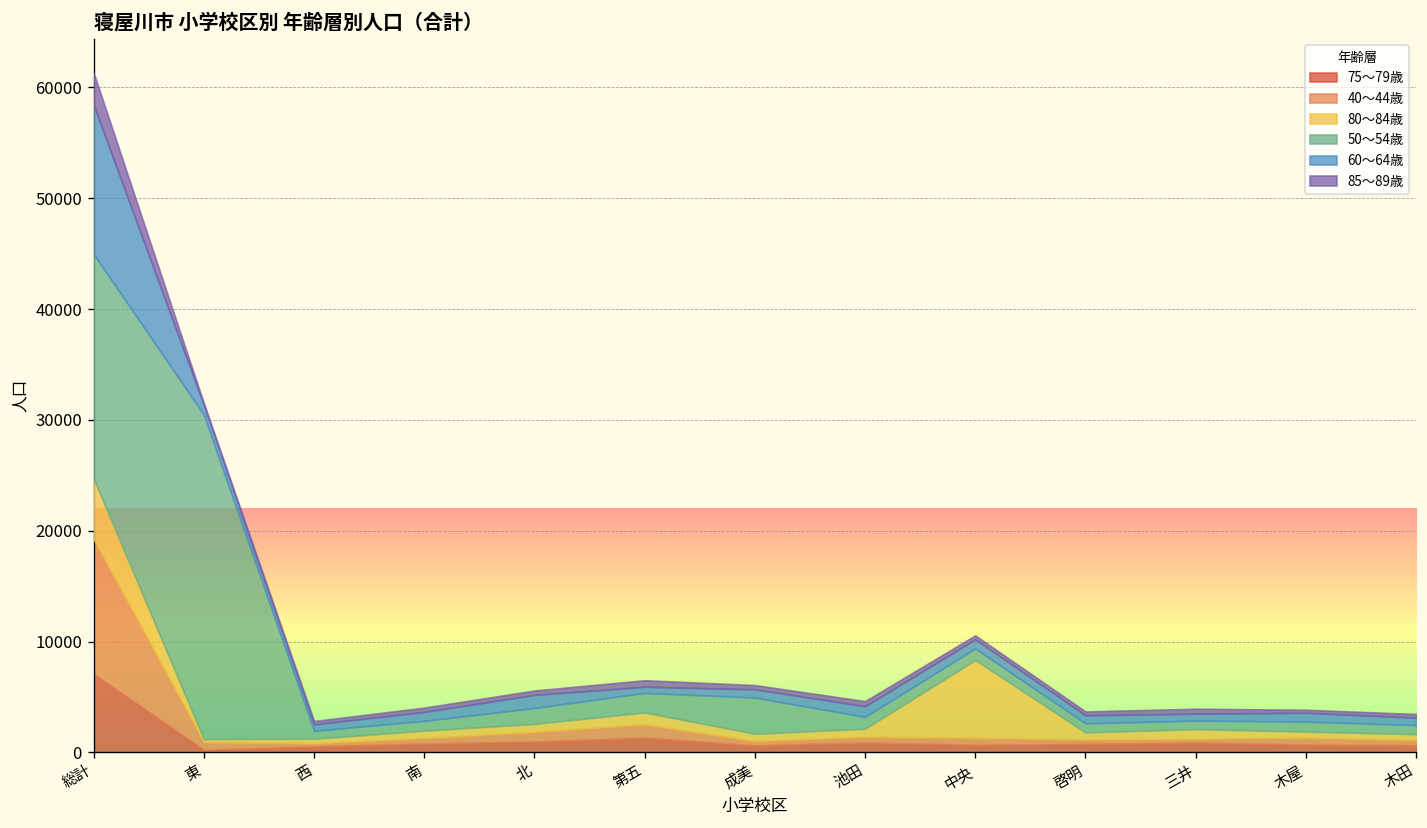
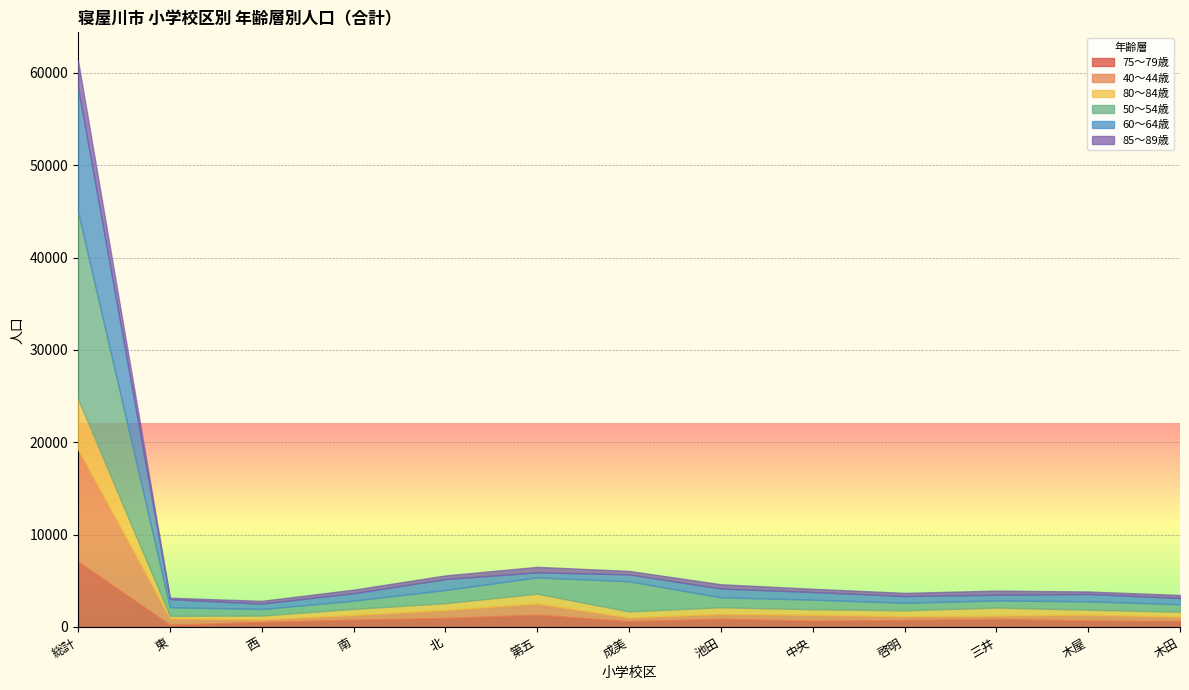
  {
    "80〜84歳": {
      "総計": 5000,
      "西": 0,
      "南": 1000,
      "北": 1000,
      "第五": 1000,
      "成美": 1000,
      "池田": 1000,
-     "中央": 7000,
+     "中央": 1000,
      "啓明": 1000,
      "三井": 1000,
      "木屋": 1000,
      "木田": 1000
    },
    "50〜54歳": {
      "総計": 20000,
-     "東": 29000,
+     "東": 1000,
      "西": 1000,
      "南": 1000,
      "北": 1000,
      "第五": 2000,
      "成美": 3000,
      "池田": 1000,
      "中央": 1000,
      "啓明": 1000,
      "三井": 1000,
      "木屋": 1000,
      "木田": 1000
    },
    "60〜64歳": {
      "総計": 13000,
      "西": 1000,
      "南": 1000,
      "北": 1000,
      "第五": 1000,
      "成美": 1000,
      "池田": 1000,
      "中央": 1000,
      "啓明": 1000,
      "三井": 1000,
      "木田": 1000
    },
    "85〜89歳": {
      "総計": 3000,
      "西": 0,
      "南": 0,
      "北": 0,
      "第五": 1000,
      "成美": 0,
      "池田": 0,
      "中央": 0,
      "啓明": 0,
      "三井": 0,
      "木田": 0
    }
  }
